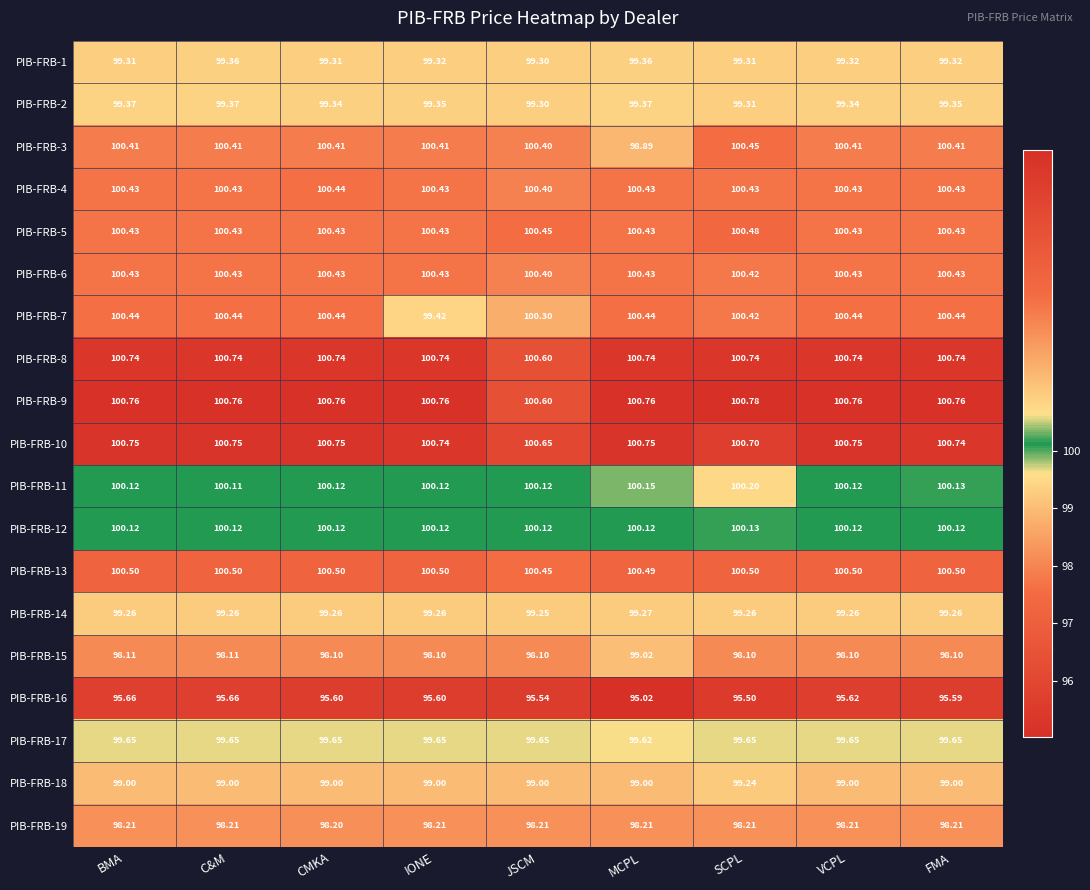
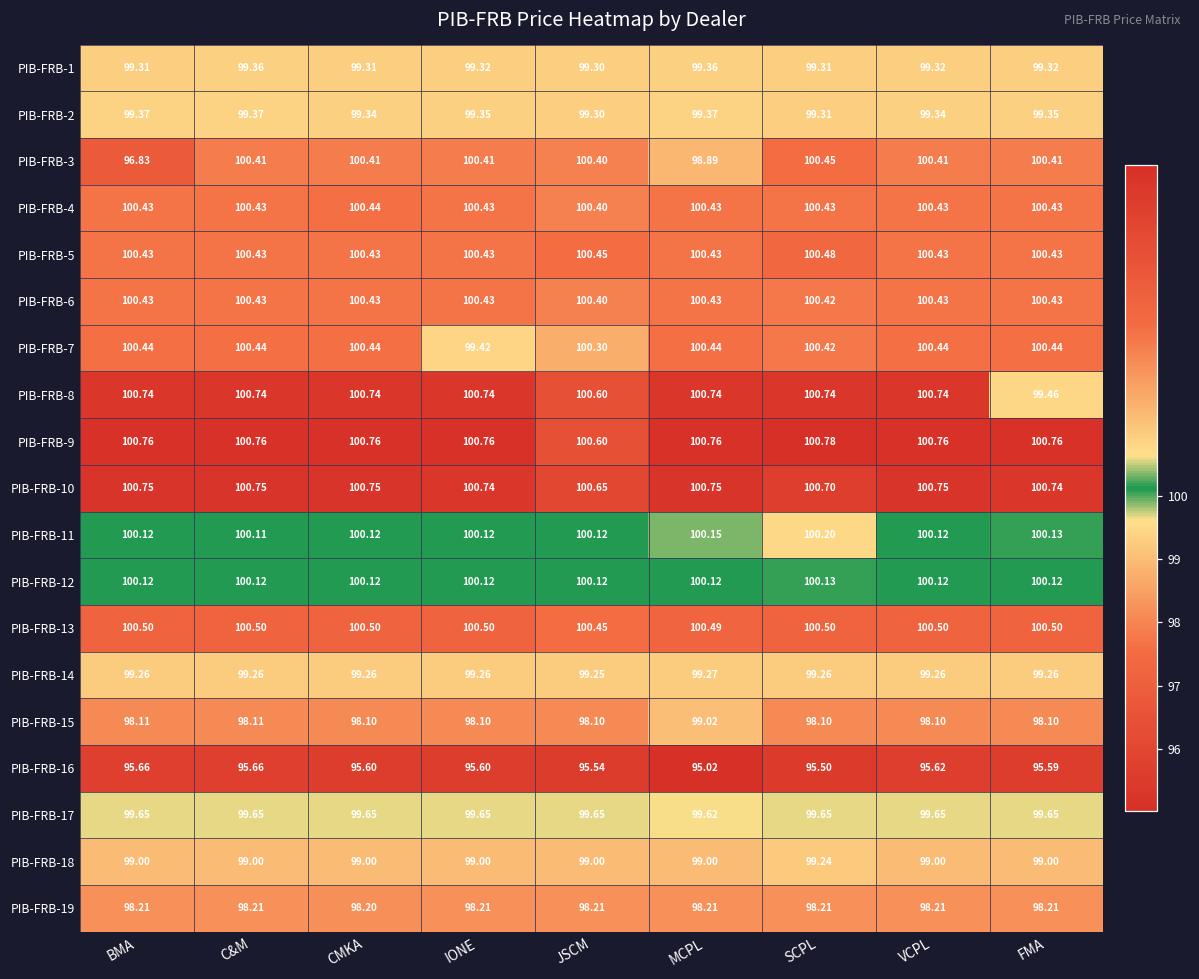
  {
    "PIB-FRB-1": {
      "BMA": 99.31,
      "C&M": 99.36,
      "CMKA": 99.31,
      "IONE": 99.32,
      "JSCM": 99.30,
      "MCPL": 99.36,
      "SCPL": 99.31,
      "VCPL": 99.32,
      "FMA": 99.32
    },
    "PIB-FRB-2": {
      "BMA": 99.37,
      "C&M": 99.37,
      "CMKA": 99.34,
      "IONE": 99.35,
      "JSCM": 99.30,
      "MCPL": 99.37,
      "SCPL": 99.31,
      "VCPL": 99.34,
      "FMA": 99.35
    },
    "PIB-FRB-3": {
-     "BMA": 100.41,
+     "BMA": 96.83,
      "C&M": 100.41,
      "CMKA": 100.41,
      "IONE": 100.41,
      "JSCM": 100.40,
      "MCPL": 98.89,
      "SCPL": 100.45,
      "VCPL": 100.41,
      "FMA": 100.41
    },
    "PIB-FRB-4": {
      "BMA": 100.43,
      "C&M": 100.43,
      "CMKA": 100.44,
      "IONE": 100.43,
      "JSCM": 100.40,
      "MCPL": 100.43,
      "SCPL": 100.43,
      "VCPL": 100.43,
      "FMA": 100.43
    },
    "PIB-FRB-5": {
      "BMA": 100.43,
      "C&M": 100.43,
      "CMKA": 100.43,
      "IONE": 100.43,
      "JSCM": 100.45,
      "MCPL": 100.43,
      "SCPL": 100.48,
      "VCPL": 100.43,
      "FMA": 100.43
    },
    "PIB-FRB-6": {
      "BMA": 100.43,
      "C&M": 100.43,
      "CMKA": 100.43,
      "IONE": 100.43,
      "JSCM": 100.40,
      "MCPL": 100.43,
      "SCPL": 100.42,
      "VCPL": 100.43,
      "FMA": 100.43
    },
    "PIB-FRB-7": {
      "BMA": 100.44,
      "C&M": 100.44,
      "CMKA": 100.44,
      "IONE": 99.42,
      "JSCM": 100.30,
      "MCPL": 100.44,
      "SCPL": 100.42,
      "VCPL": 100.44,
      "FMA": 100.44
    },
    "PIB-FRB-8": {
      "BMA": 100.74,
      "C&M": 100.74,
      "CMKA": 100.74,
      "IONE": 100.74,
      "JSCM": 100.60,
      "MCPL": 100.74,
      "SCPL": 100.74,
      "VCPL": 100.74,
-     "FMA": 100.74
+     "FMA": 99.46
    },
    "PIB-FRB-9": {
      "BMA": 100.76,
      "C&M": 100.76,
      "CMKA": 100.76,
      "IONE": 100.76,
      "JSCM": 100.60,
      "MCPL": 100.76,
      "SCPL": 100.78,
      "VCPL": 100.76,
      "FMA": 100.76
    },
    "PIB-FRB-10": {
      "BMA": 100.75,
      "C&M": 100.75,
      "CMKA": 100.75,
      "IONE": 100.74,
      "JSCM": 100.65,
      "MCPL": 100.75,
      "SCPL": 100.70,
      "VCPL": 100.75,
      "FMA": 100.74
    },
    "PIB-FRB-11": {
      "BMA": 100.12,
      "C&M": 100.11,
      "CMKA": 100.12,
      "IONE": 100.12,
      "JSCM": 100.12,
      "MCPL": 100.15,
      "SCPL": 100.20,
      "VCPL": 100.12,
      "FMA": 100.13
    },
    "PIB-FRB-12": {
      "BMA": 100.12,
      "C&M": 100.12,
      "CMKA": 100.12,
      "IONE": 100.12,
      "JSCM": 100.12,
      "MCPL": 100.12,
      "SCPL": 100.13,
      "VCPL": 100.12,
      "FMA": 100.12
    },
    "PIB-FRB-13": {
      "BMA": 100.50,
      "C&M": 100.50,
      "CMKA": 100.50,
      "IONE": 100.50,
      "JSCM": 100.45,
      "MCPL": 100.49,
      "SCPL": 100.50,
      "VCPL": 100.50,
      "FMA": 100.50
    },
    "PIB-FRB-14": {
      "BMA": 99.26,
      "C&M": 99.26,
      "CMKA": 99.26,
      "IONE": 99.26,
      "JSCM": 99.25,
      "MCPL": 99.27,
      "SCPL": 99.26,
      "VCPL": 99.26,
      "FMA": 99.26
    },
    "PIB-FRB-15": {
      "BMA": 98.11,
      "C&M": 98.11,
      "CMKA": 98.10,
      "IONE": 98.10,
      "JSCM": 98.10,
      "MCPL": 99.02,
      "SCPL": 98.10,
      "VCPL": 98.10,
      "FMA": 98.10
    },
    "PIB-FRB-16": {
      "BMA": 95.66,
      "C&M": 95.66,
      "CMKA": 95.60,
      "IONE": 95.60,
      "JSCM": 95.54,
      "MCPL": 95.02,
      "SCPL": 95.50,
      "VCPL": 95.62,
      "FMA": 95.59
    },
    "PIB-FRB-17": {
      "BMA": 99.65,
      "C&M": 99.65,
      "CMKA": 99.65,
      "IONE": 99.65,
      "JSCM": 99.65,
      "MCPL": 99.62,
      "SCPL": 99.65,
      "VCPL": 99.65,
      "FMA": 99.65
    },
    "PIB-FRB-18": {
      "BMA": 99.00,
      "C&M": 99.00,
      "CMKA": 99.00,
      "IONE": 99.00,
      "JSCM": 99.00,
      "MCPL": 99.00,
      "SCPL": 99.24,
      "VCPL": 99.00,
      "FMA": 99.00
    },
    "PIB-FRB-19": {
      "BMA": 98.21,
      "C&M": 98.21,
      "CMKA": 98.20,
      "IONE": 98.21,
      "JSCM": 98.21,
      "MCPL": 98.21,
      "SCPL": 98.21,
      "VCPL": 98.21,
      "FMA": 98.21
    }
  }
